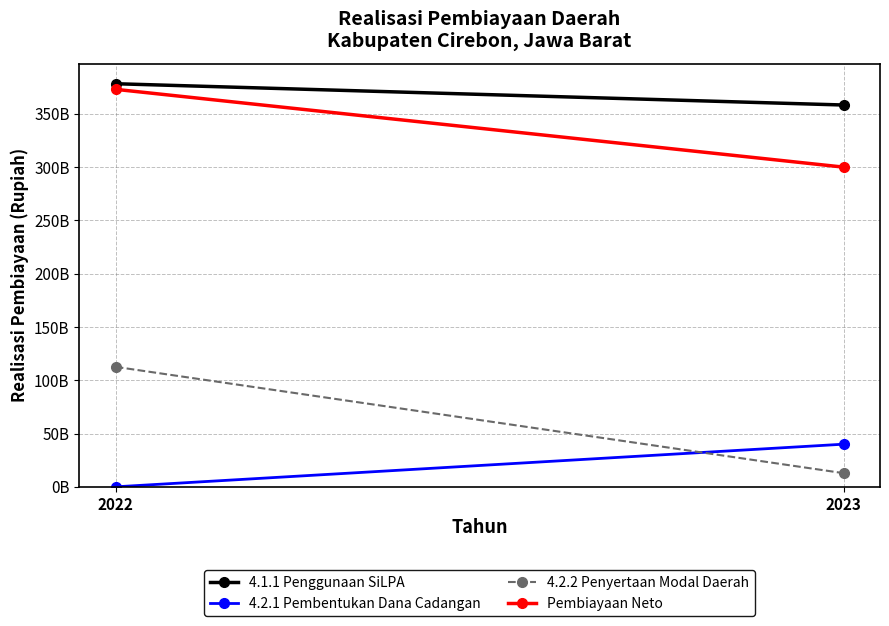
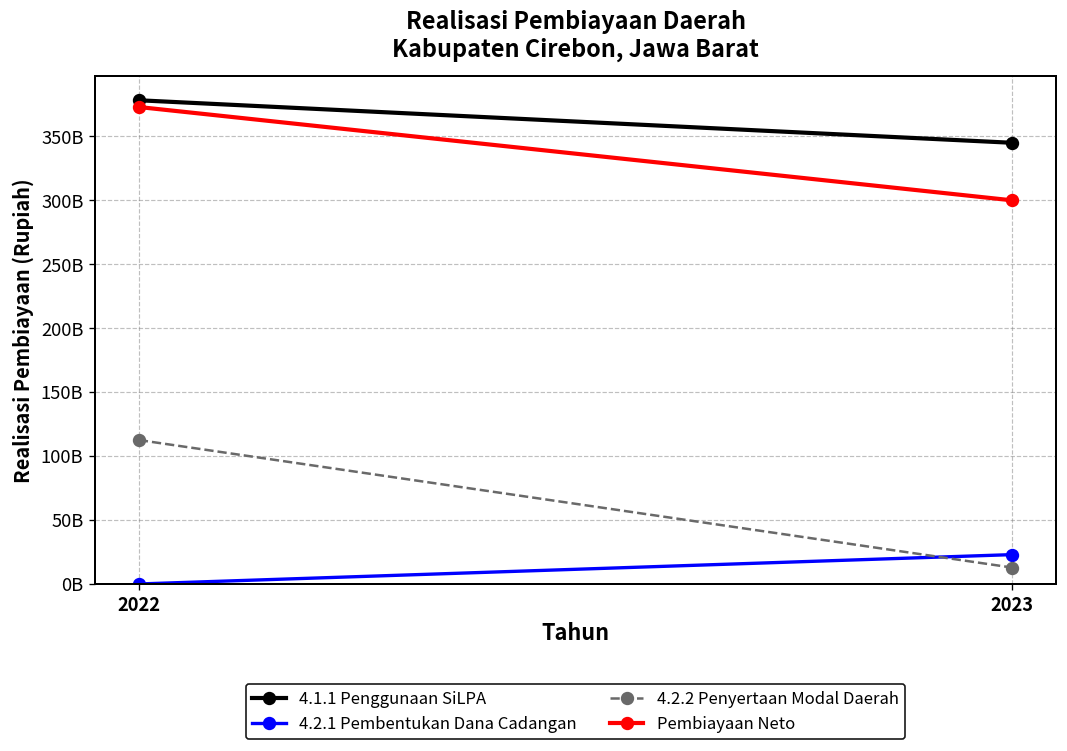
  {
    "4.1.1 Penggunaan SiLPA": {
      "2022": 378000000000,
-     "2023": 358000000000
+     "2023": 345000000000
    },
    "4.2.1 Pembentukan Dana Cadangan": {
      "2022": 0,
-     "2023": 40000000000
+     "2023": 23000000000
    },
    "4.2.2 Penyertaan Modal Daerah": {
      "2022": 113000000000,
      "2023": 13000000000
    },
    "Pembiayaan Neto": {
      "2022": 373000000000,
      "2023": 300000000000
    }
  }
